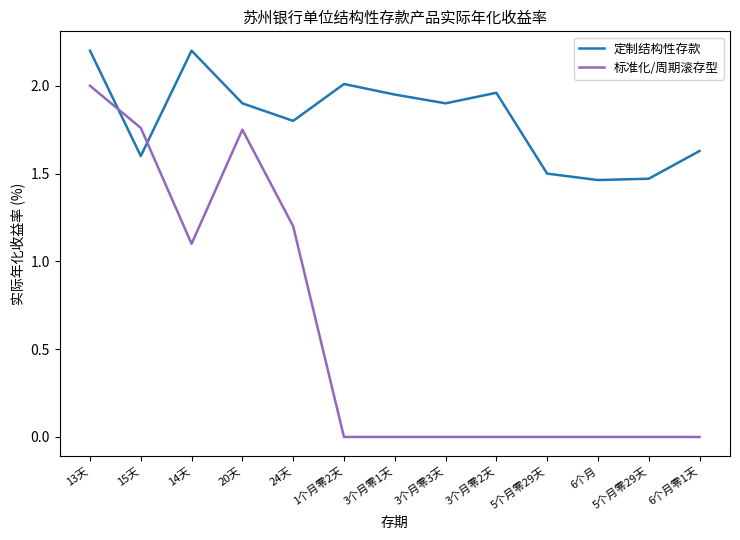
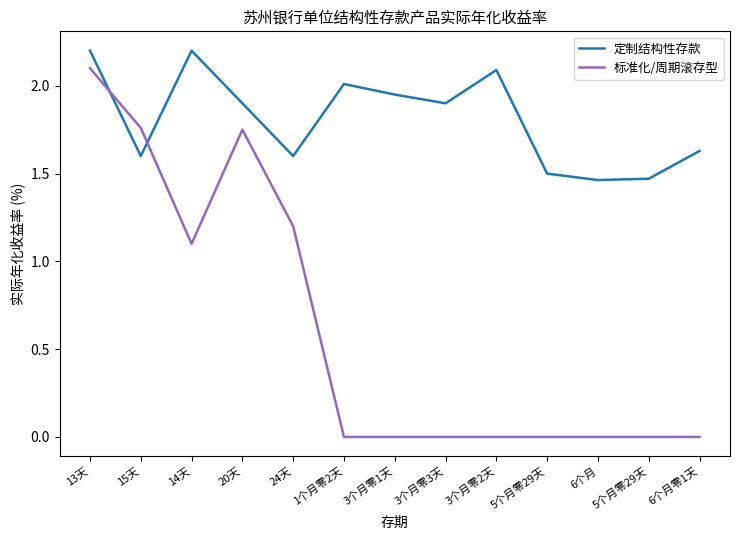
  {
    "定制结构性存款": {
      "13天": 2.20,
      "15天": 1.60,
      "14天": 2.20,
      "20天": 1.90,
-     "24天": 1.8,
+     "24天": 1.6,
      "1个月零2天": 2.01,
      "3个月零1天": 1.95,
      "3个月零3天": 1.90,
-     "3个月零2天": 1.96,
+     "3个月零2天": 2.09,
      "6个月": 1.46,
      "6个月零1天": 1.63
    },
    "标准化/周期滚存型": {
-     "13天": 2.0,
+     "13天": 2.1,
      "15天": 1.76,
      "14天": 1.1,
      "20天": 1.75,
      "24天": 1.2,
      "1个月零2天": 0.0,
      "3个月零1天": 0.0,
      "3个月零3天": 0.0,
      "3个月零2天": 0.0,
      "6个月": 0.0,
      "6个月零1天": 0.0
    }
  }
